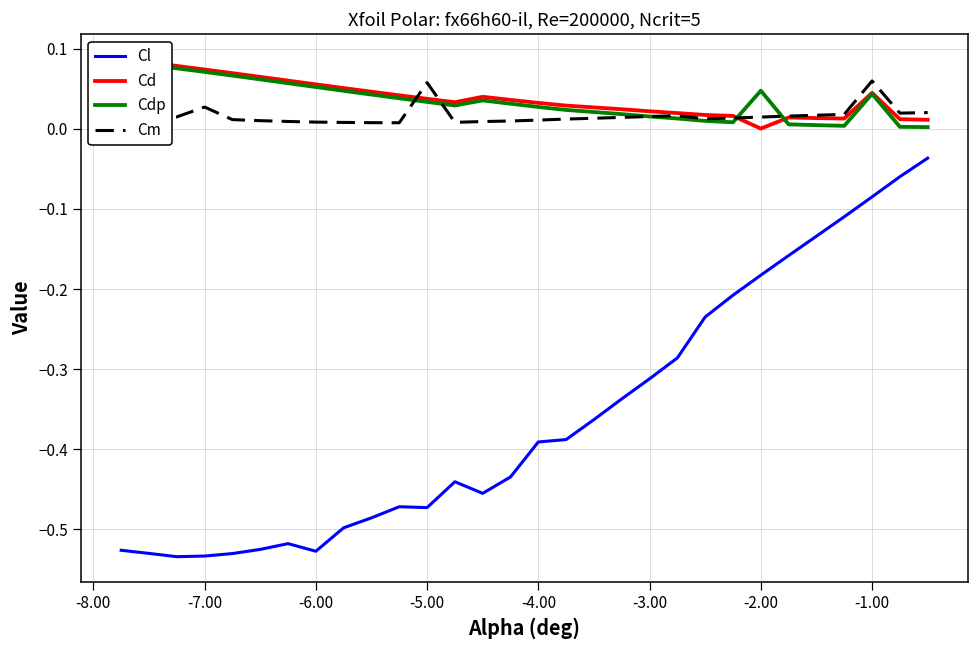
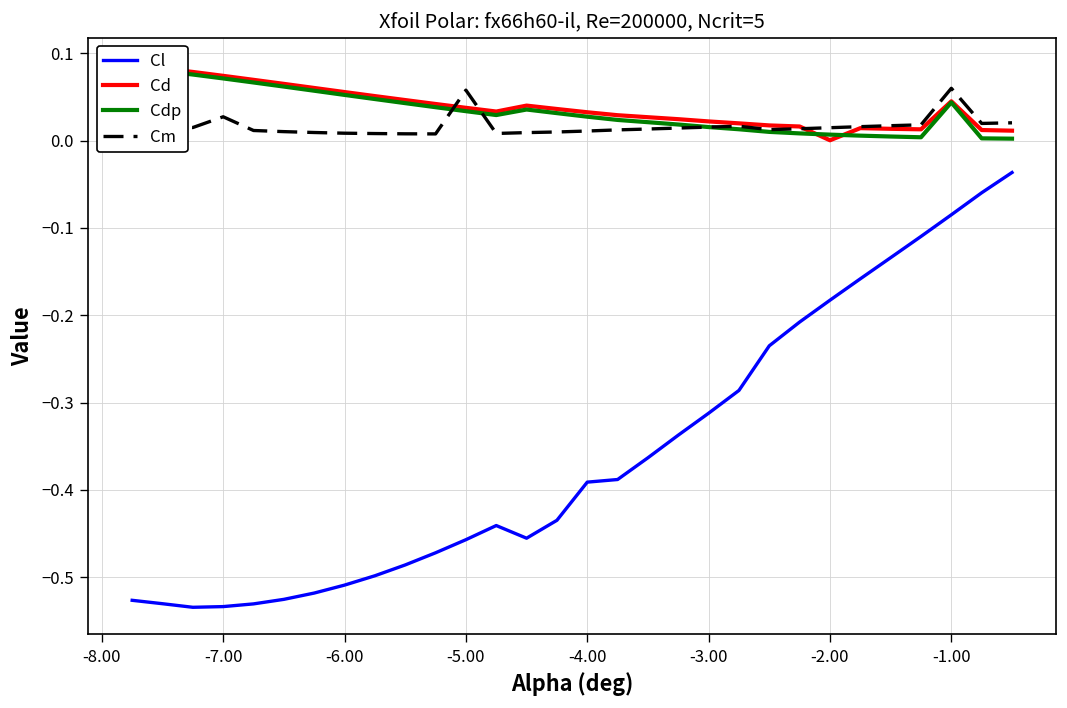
  {
    "Cl": {
      "-7.00": -0.53,
-     "-6.00": -0.53,
-     "-5.00": -0.47,
+     "-6.00": -0.51,
+     "-5.00": -0.46,
      "-4.00": -0.39,
      "-3.00": -0.31,
      "-2.00": -0.18,
      "-1.00": -0.08
    },
    "Cd": {
      "-5.00": 0.04,
      "-4.00": 0.03,
      "-3.00": 0.02,
      "-2.00": 0.00
    },
    "Cdp": {
      "-5.00": 0.03,
      "-4.00": 0.03,
-     "-2.00": 0.05
+     "-2.00": 0.01
    },
    "Cm": {
      "-7.00": 0.03,
      "-6.00": 0.01,
      "-5.00": 0.06,
      "-4.00": 0.01,
      "-2.00": 0.01,
      "-1.00": 0.06
    }
  }
